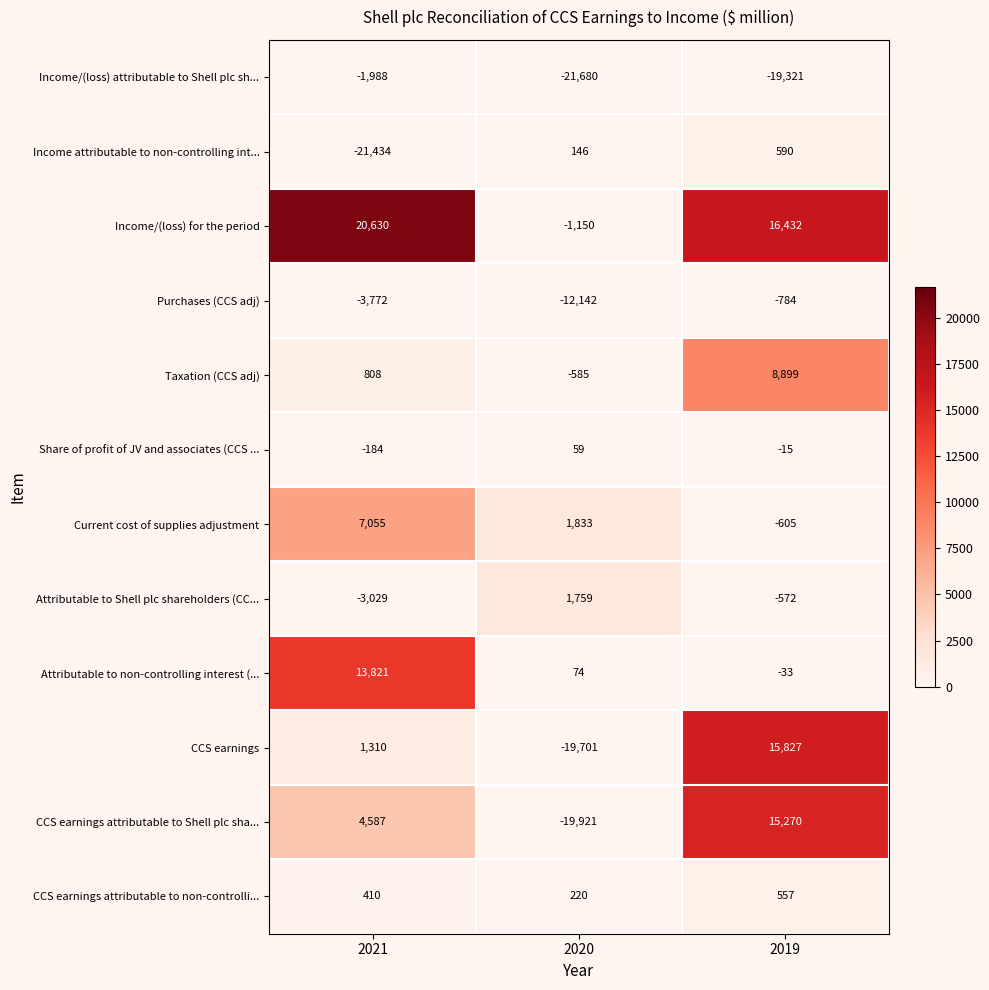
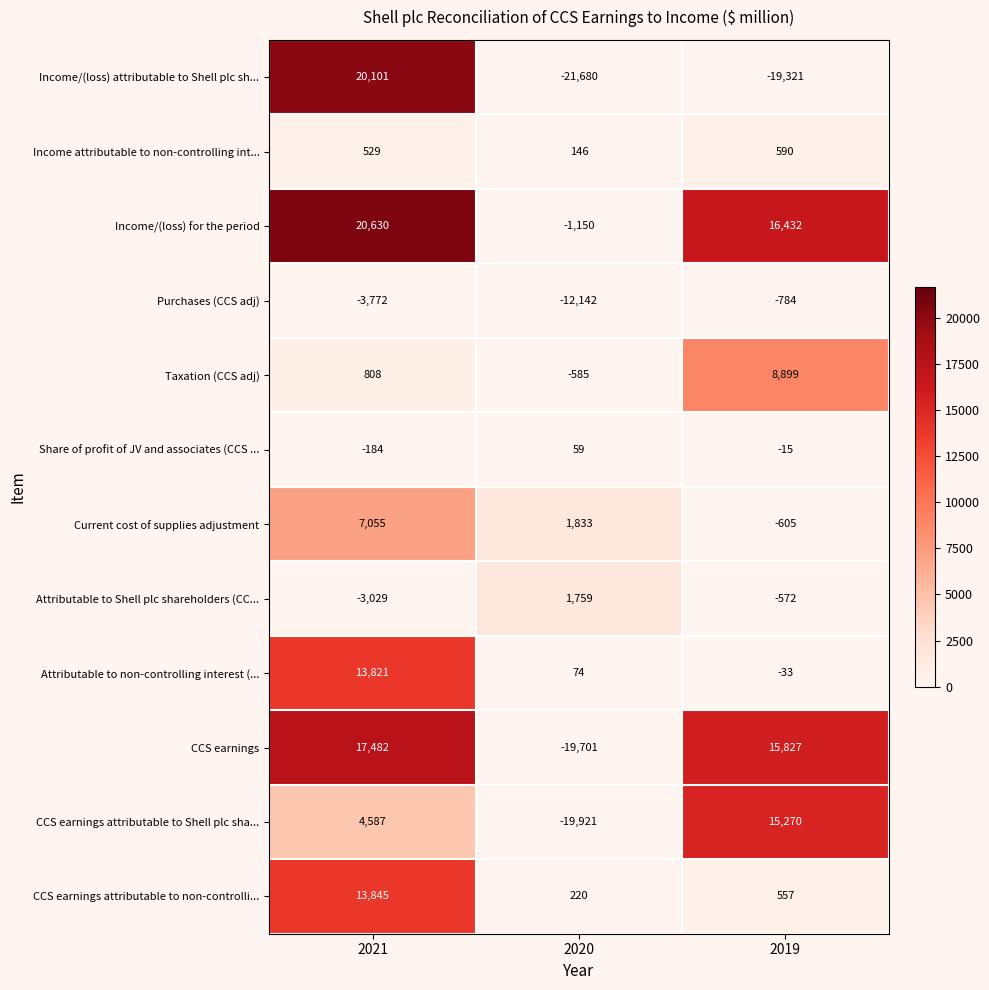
  {
    "Income/(loss) attributable to Shell plc sh...": {
-     "2021": "-1,988",
+     "2021": "20,101",
      "2020": "-21,680",
      "2019": "-19,321"
    },
    "Income attributable to non-controlling int...": {
-     "2021": "-21,434",
+     "2021": "529",
      "2020": "146",
      "2019": "590"
    },
    "Income/(loss) for the period": {
      "2021": "20,630",
      "2020": "-1,150",
      "2019": "16,432"
    },
    "Purchases (CCS adj)": {
      "2021": "-3,772",
      "2020": "-12,142",
      "2019": "-784"
    },
    "Taxation (CCS adj)": {
      "2021": "808",
      "2020": "-585",
      "2019": "8,899"
    },
    "Share of profit of JV and associates (CCS ...": {
      "2021": "-184",
      "2020": "59",
      "2019": "-15"
    },
    "Current cost of supplies adjustment": {
      "2021": "7,055",
      "2020": "1,833",
      "2019": "-605"
    },
    "Attributable to Shell plc shareholders (CC...": {
      "2021": "-3,029",
      "2020": "1,759",
      "2019": "-572"
    },
    "Attributable to non-controlling interest (...": {
      "2021": "13,821",
      "2020": "74",
      "2019": "-33"
    },
    "CCS earnings": {
-     "2021": "1,310",
+     "2021": "17,482",
      "2020": "-19,701",
      "2019": "15,827"
    },
    "CCS earnings attributable to Shell plc sha...": {
      "2021": "4,587",
      "2020": "-19,921",
      "2019": "15,270"
    },
    "CCS earnings attributable to non-controlli...": {
-     "2021": "410",
+     "2021": "13,845",
      "2020": "220",
      "2019": "557"
    }
  }
